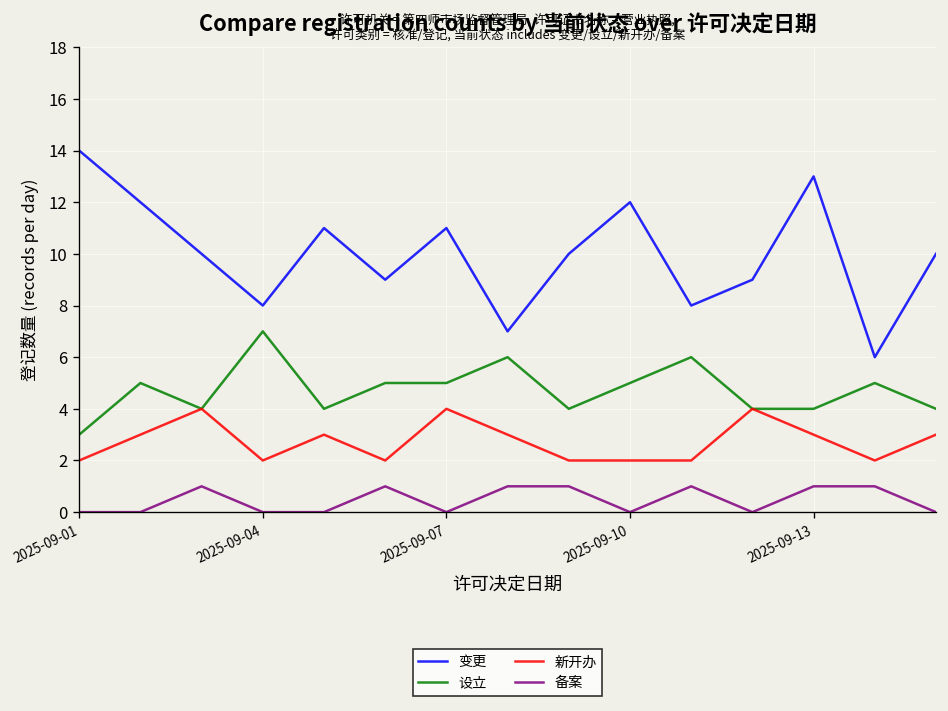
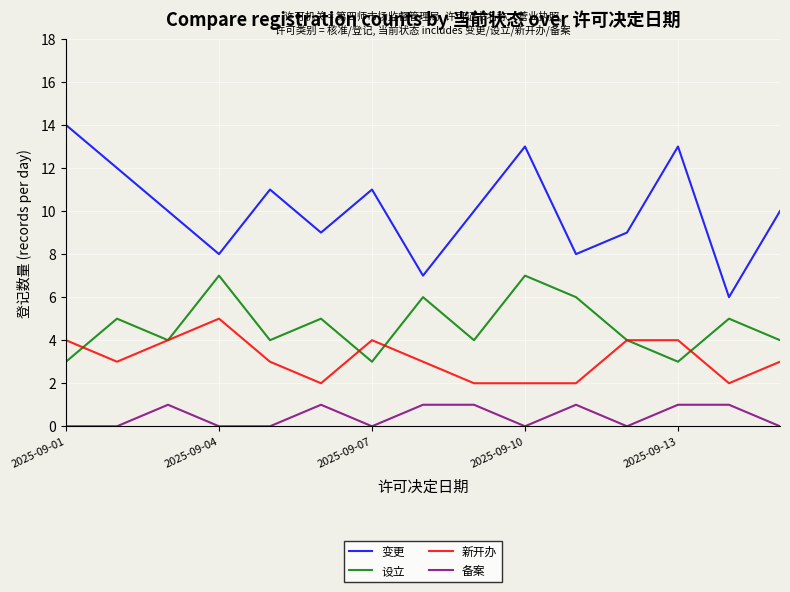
  {
    "变更": {
      "2025-09-01": 14,
      "2025-09-04": 8,
      "2025-09-07": 11,
-     "2025-09-10": 12,
+     "2025-09-10": 13,
      "2025-09-13": 13
    },
    "设立": {
      "2025-09-01": 3,
      "2025-09-04": 7,
-     "2025-09-07": 5,
-     "2025-09-10": 5,
-     "2025-09-13": 4
+     "2025-09-07": 3,
+     "2025-09-10": 7,
+     "2025-09-13": 3
    },
    "新开办": {
-     "2025-09-01": 2,
-     "2025-09-04": 2,
+     "2025-09-01": 4,
+     "2025-09-04": 5,
      "2025-09-07": 4,
      "2025-09-10": 2,
-     "2025-09-13": 3
+     "2025-09-13": 4
    },
    "备案": {
      "2025-09-01": 0,
      "2025-09-04": 0,
      "2025-09-07": 0,
      "2025-09-10": 0,
      "2025-09-13": 1
    }
  }
